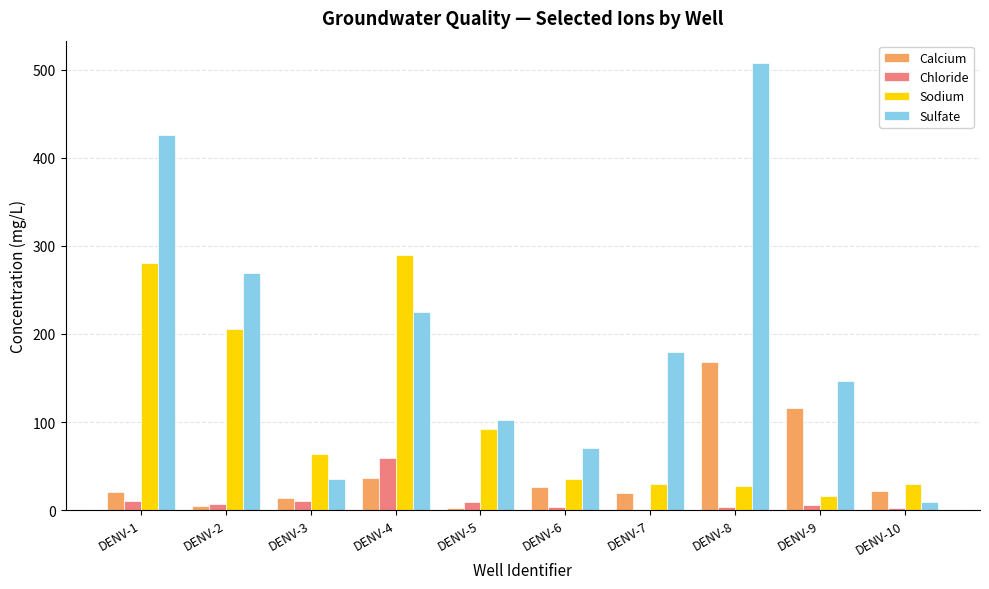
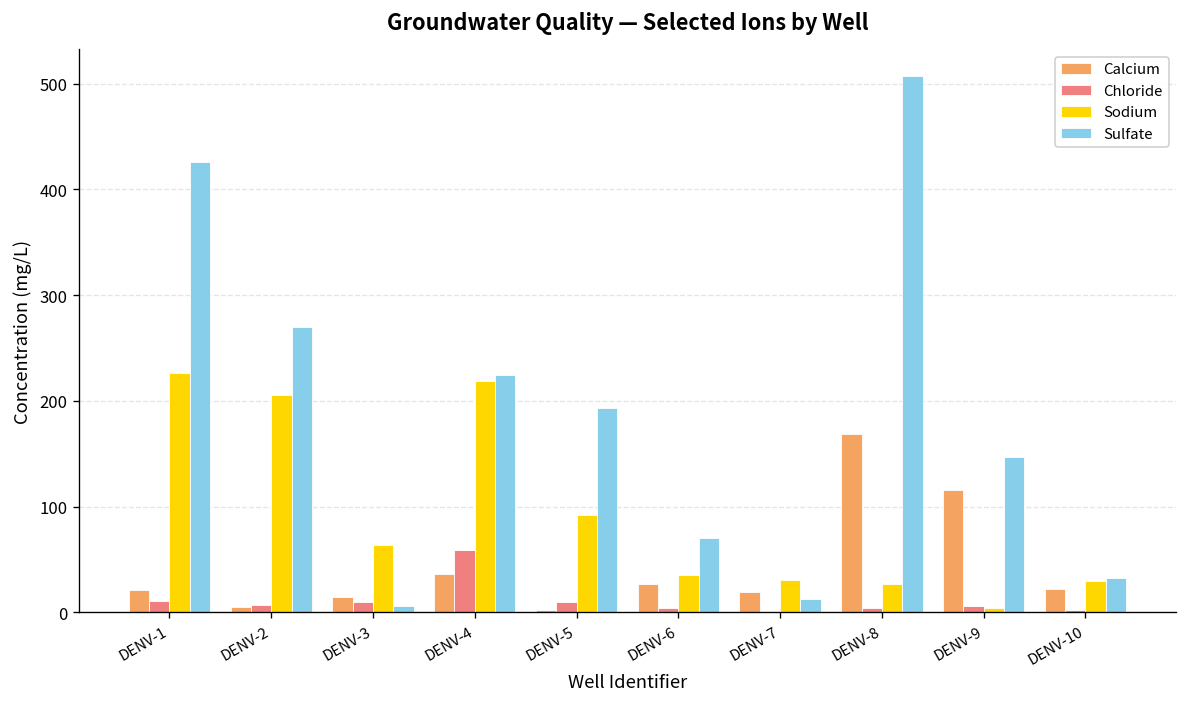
  {
    "Sodium": {
-     "DENV-1": 280,
+     "DENV-1": 230,
      "DENV-2": 210,
      "DENV-3": 60,
-     "DENV-4": 290,
+     "DENV-4": 220,
      "DENV-5": 90,
      "DENV-6": 40,
      "DENV-7": 30,
      "DENV-8": 30,
-     "DENV-9": 20,
+     "DENV-9": 0,
      "DENV-10": 30
    },
    "Sulfate": {
      "DENV-1": 430,
      "DENV-2": 270,
-     "DENV-3": 40,
+     "DENV-3": 10,
      "DENV-4": 220,
-     "DENV-5": 100,
+     "DENV-5": 190,
      "DENV-6": 70,
-     "DENV-7": 180,
+     "DENV-7": 10,
      "DENV-8": 510,
      "DENV-9": 150,
-     "DENV-10": 10
+     "DENV-10": 30
    }
  }
